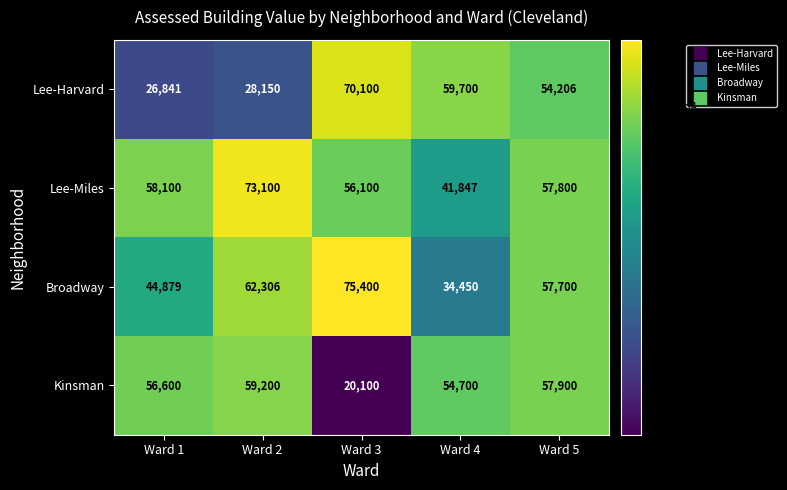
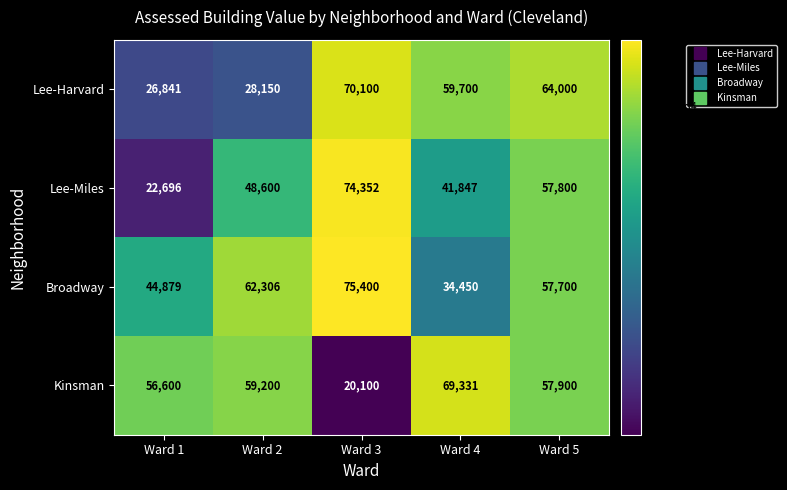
  {
    "Lee-Harvard": {
      "Ward 1": "26,841",
      "Ward 2": "28,150",
      "Ward 3": "70,100",
      "Ward 4": "59,700",
-     "Ward 5": "54,206"
+     "Ward 5": "64,000"
    },
    "Lee-Miles": {
-     "Ward 1": "58,100",
-     "Ward 2": "73,100",
-     "Ward 3": "56,100",
+     "Ward 1": "22,696",
+     "Ward 2": "48,600",
+     "Ward 3": "74,352",
      "Ward 4": "41,847",
      "Ward 5": "57,800"
    },
    "Broadway": {
      "Ward 1": "44,879",
      "Ward 2": "62,306",
      "Ward 3": "75,400",
      "Ward 4": "34,450",
      "Ward 5": "57,700"
    },
    "Kinsman": {
      "Ward 1": "56,600",
      "Ward 2": "59,200",
      "Ward 3": "20,100",
-     "Ward 4": "54,700",
+     "Ward 4": "69,331",
      "Ward 5": "57,900"
    }
  }
